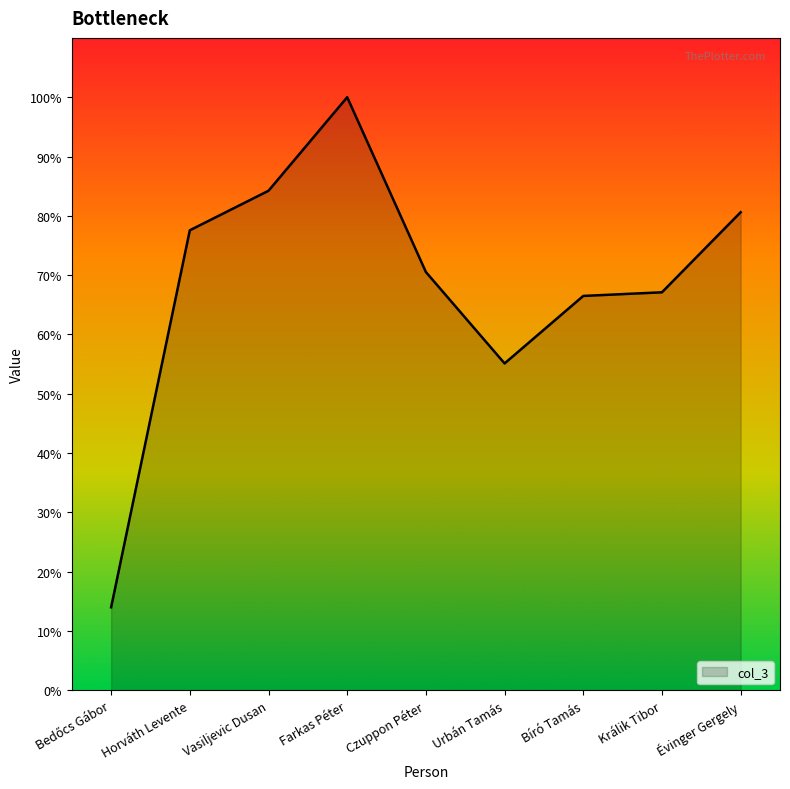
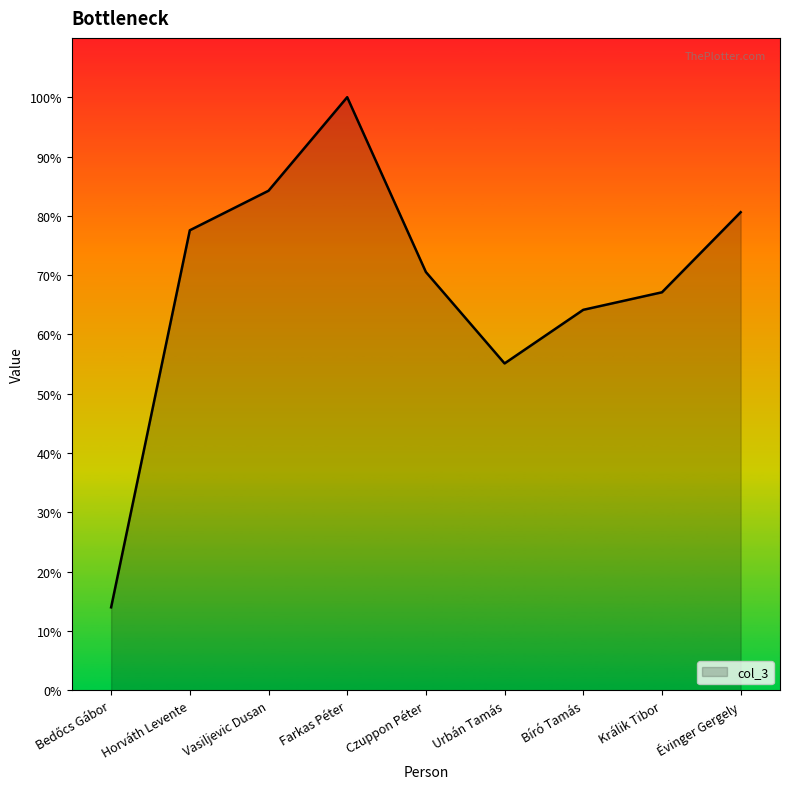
  {
    "Bedőcs Gábor": "14%",
    "Horváth Levente": "78%",
    "Vasiljevic Dusan": "84%",
    "Farkas Péter": "100%",
    "Czuppon Péter": "71%",
    "Urbán Tamás": "55%",
-   "Bíró Tamás": "66%",
+   "Bíró Tamás": "64%",
    "Králik Tibor": "67%",
    "Évinger Gergely": "81%"
  }
